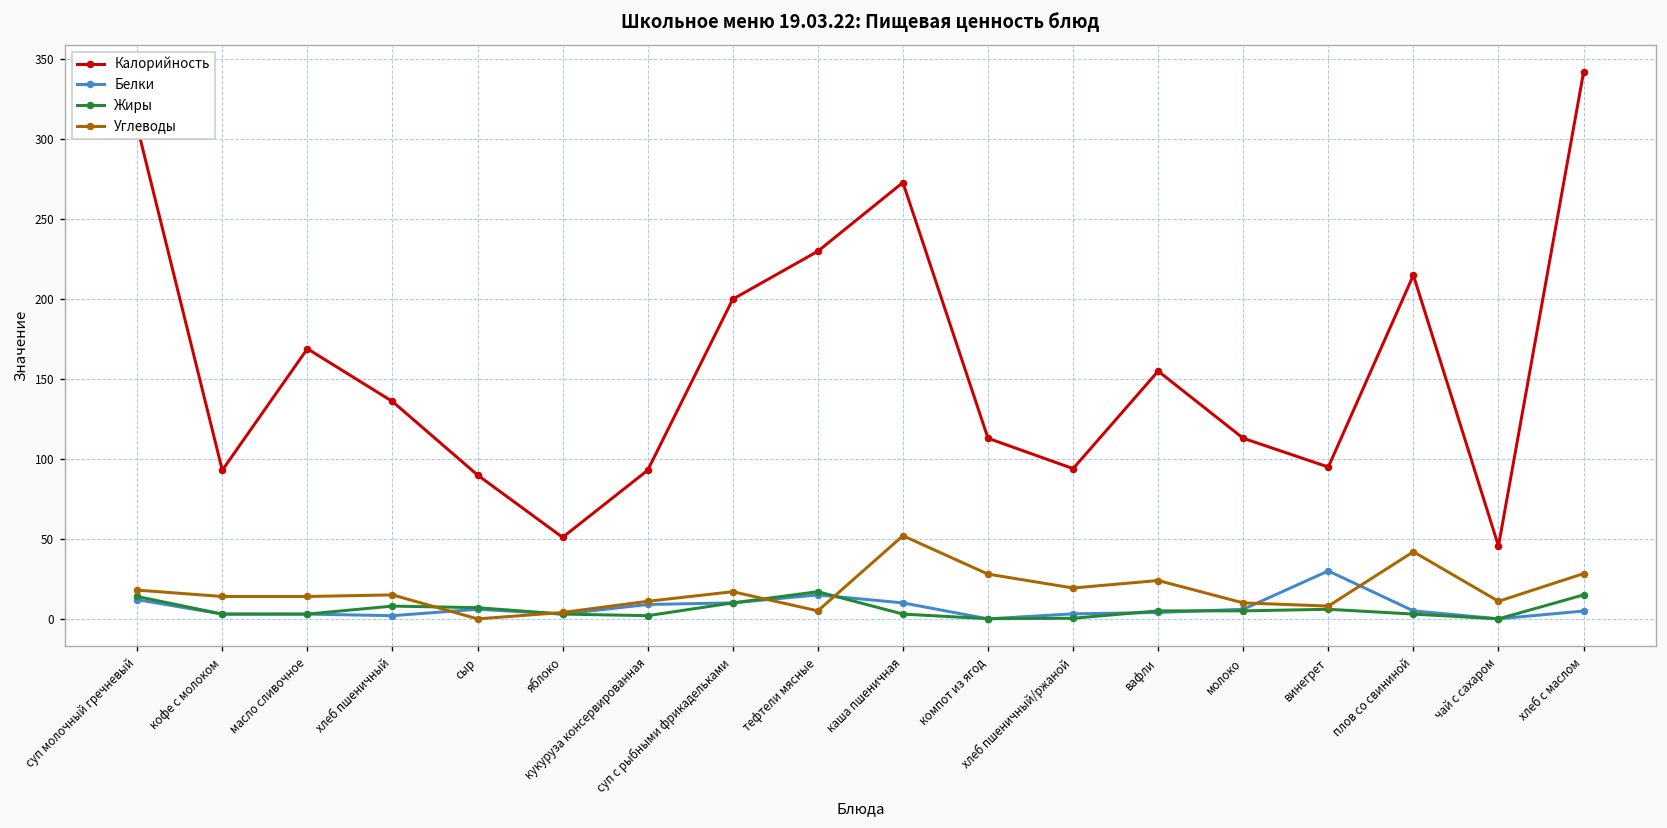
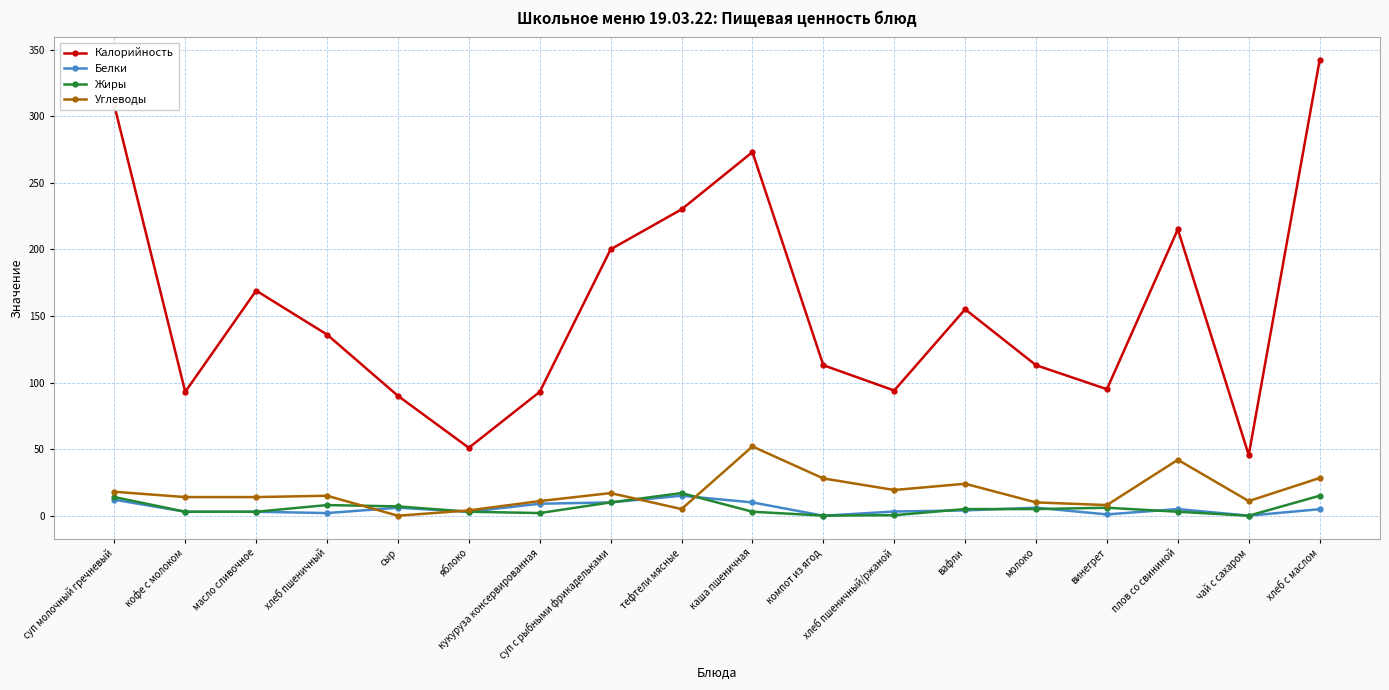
  {
    "Калорийность": {
      "кофе с молоком": 93,
      "масло сливочное": 169,
      "хлеб пшеничный": 136,
      "сыр": 90,
      "яблоко": 51,
      "кукуруза консервированная": 93,
      "суп с рыбными фрикадельками": 200,
      "тефтели мясные": 230,
      "каша пшеничная": 273,
      "компот из ягод": 113,
      "хлеб пшеничный/ржаной": 94,
      "вафли": 155,
      "молоко": 113,
      "винегрет": 95,
      "плов со свининой": 215,
      "чай с сахаром": 46,
      "хлеб с маслом": 342
    },
    "Белки": {
      "суп молочный гречневый": 12,
      "хлеб пшеничный": 2,
      "кукуруза консервированная": 9,
      "тефтели мясные": 15,
      "каша пшеничная": 10,
      "хлеб пшеничный/ржаной": 3,
-     "винегрет": 30,
+     "винегрет": 1,
      "плов со свининой": 5,
      "хлеб с маслом": 5
    },
    "Жиры": {
      "суп молочный гречневый": 14,
      "хлеб пшеничный": 8,
      "кукуруза консервированная": 2,
      "тефтели мясные": 17,
      "каша пшеничная": 3,
      "хлеб пшеничный/ржаной": 0,
      "винегрет": 6,
      "плов со свининой": 3,
      "хлеб с маслом": 15
    },
    "Углеводы": {
      "суп молочный гречневый": 18,
      "кофе с молоком": 14,
      "масло сливочное": 14,
      "хлеб пшеничный": 15,
      "сыр": 0,
      "кукуруза консервированная": 11,
      "суп с рыбными фрикадельками": 17,
      "тефтели мясные": 5,
      "каша пшеничная": 52,
      "компот из ягод": 28,
      "хлеб пшеничный/ржаной": 19,
      "вафли": 24,
      "молоко": 10,
      "винегрет": 8,
      "плов со свининой": 42,
      "чай с сахаром": 11,
      "хлеб с маслом": 28
    }
  }
